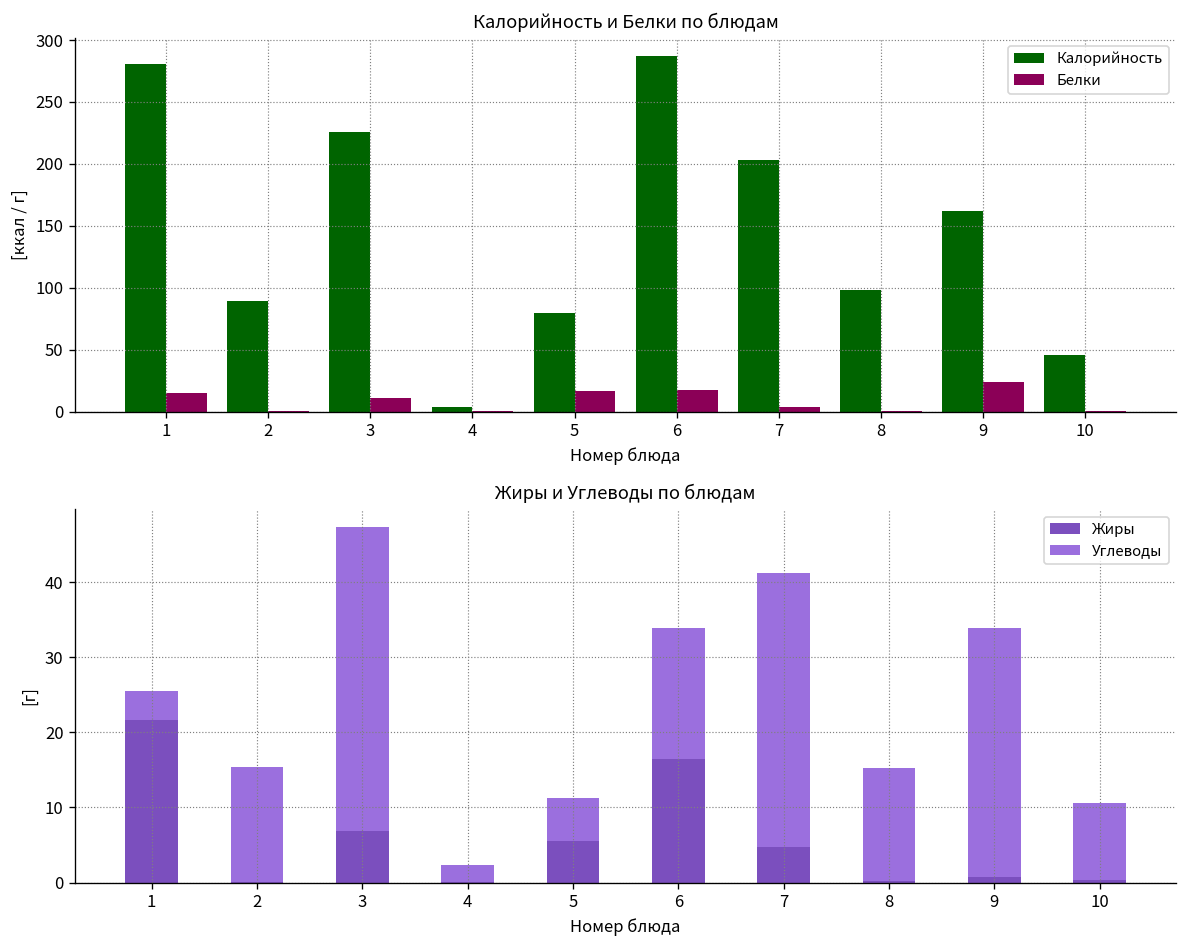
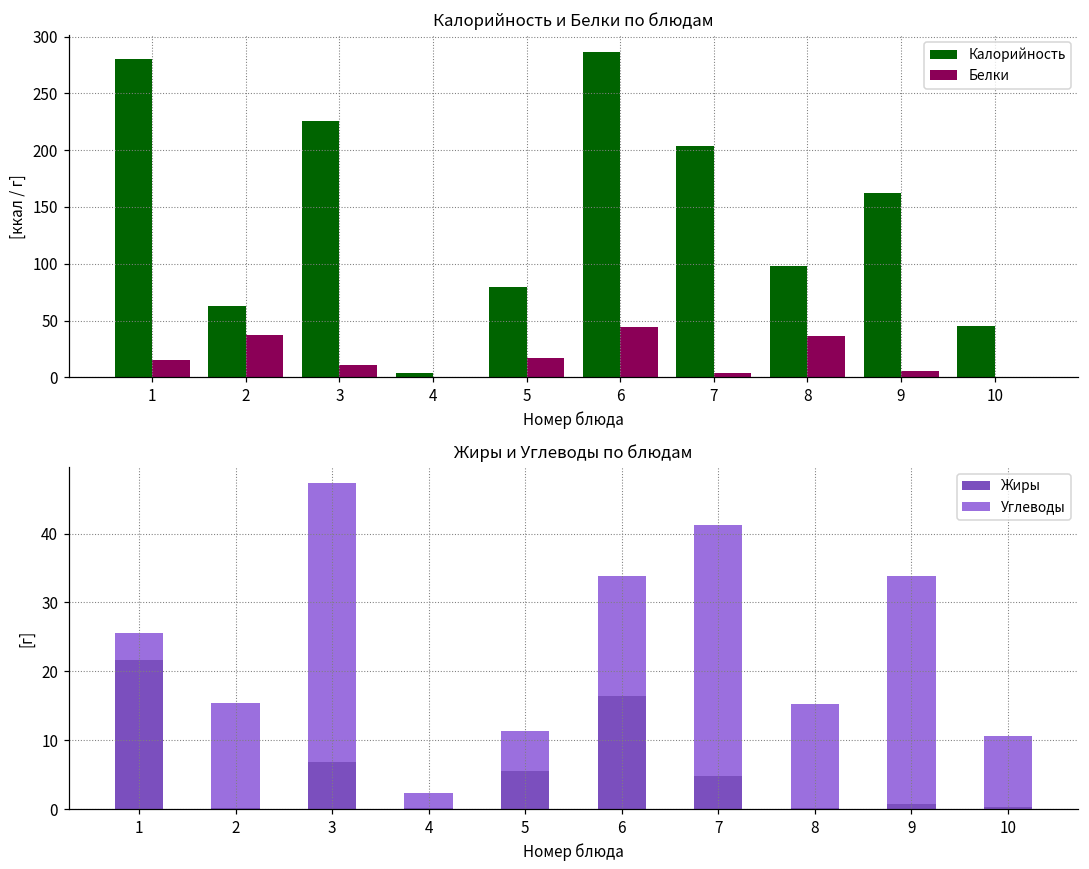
  {
    "Калорийность и Белки по блюдам": {
      "Калорийность": {
        "1": 281,
-       "2": 89,
+       "2": 63,
        "3": 225,
        "4": 4,
        "5": 80,
        "6": 287,
        "7": 204,
        "8": 98,
        "9": 162,
        "10": 46
      },
      "Белки": {
        "1": 15,
-       "2": 0,
+       "2": 37,
        "3": 11,
        "5": 17,
-       "6": 17,
+       "6": 45,
        "7": 4,
-       "8": 1,
-       "9": 24
+       "8": 37,
+       "9": 6
      }
    }
  }
